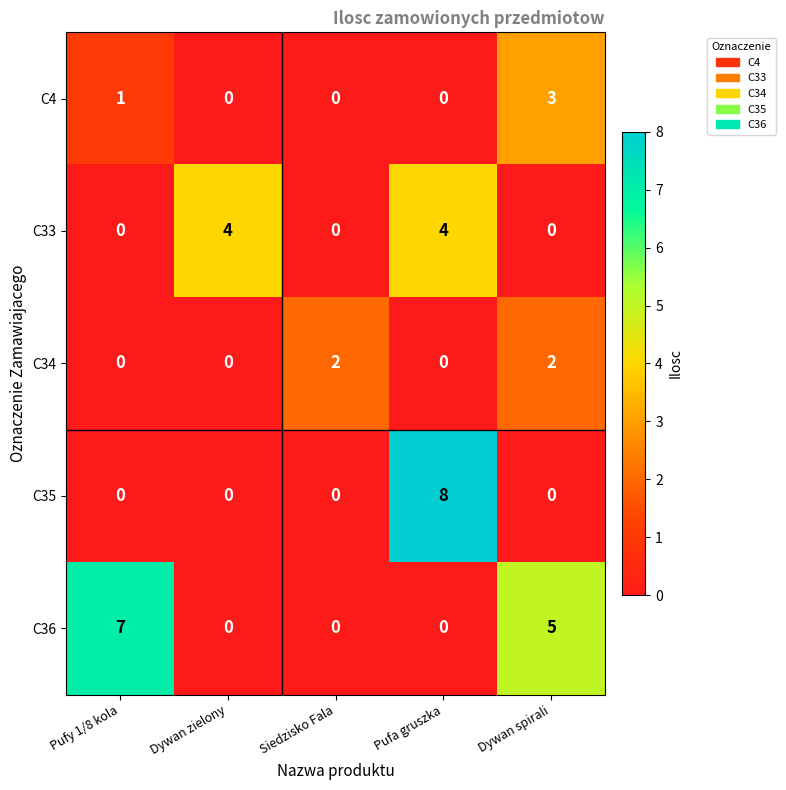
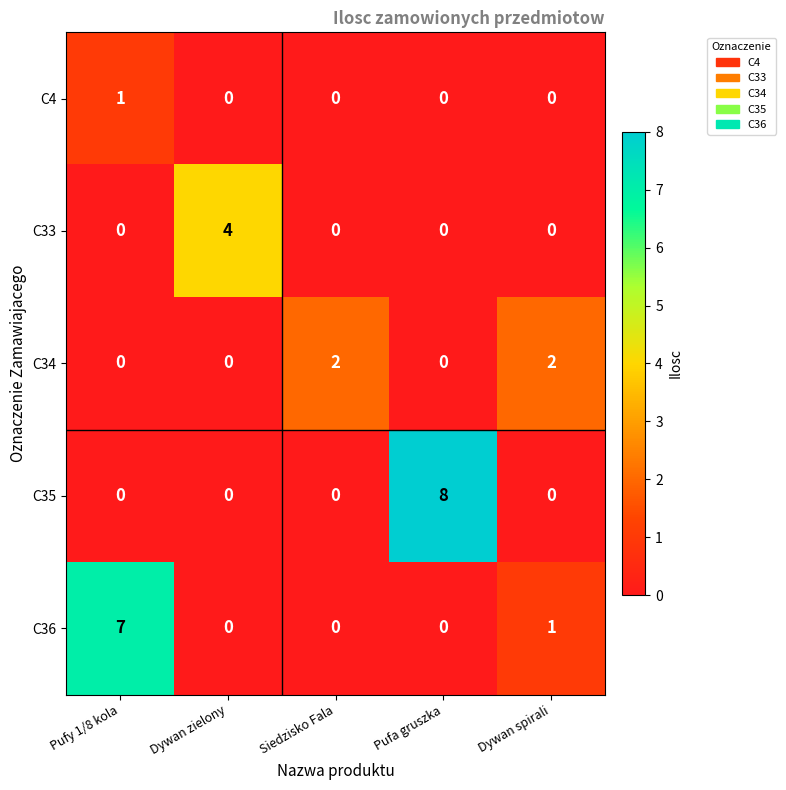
  {
    "C4": {
      "Pufy 1/8 kola": 1,
      "Dywan zielony": 0,
      "Siedzisko Fala": 0,
      "Pufa gruszka": 0,
-     "Dywan spirali": 3
+     "Dywan spirali": 0
    },
    "C33": {
      "Pufy 1/8 kola": 0,
      "Dywan zielony": 4,
      "Siedzisko Fala": 0,
-     "Pufa gruszka": 4,
+     "Pufa gruszka": 0,
      "Dywan spirali": 0
    },
    "C34": {
      "Pufy 1/8 kola": 0,
      "Dywan zielony": 0,
      "Siedzisko Fala": 2,
      "Pufa gruszka": 0,
      "Dywan spirali": 2
    },
    "C35": {
      "Pufy 1/8 kola": 0,
      "Dywan zielony": 0,
      "Siedzisko Fala": 0,
      "Pufa gruszka": 8,
      "Dywan spirali": 0
    },
    "C36": {
      "Pufy 1/8 kola": 7,
      "Dywan zielony": 0,
      "Siedzisko Fala": 0,
      "Pufa gruszka": 0,
-     "Dywan spirali": 5
+     "Dywan spirali": 1
    }
  }
